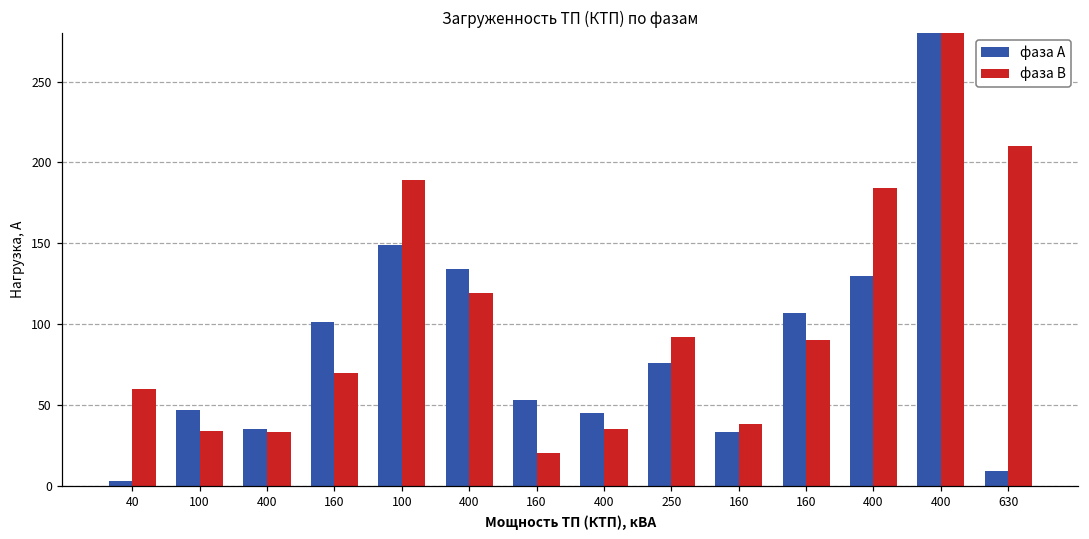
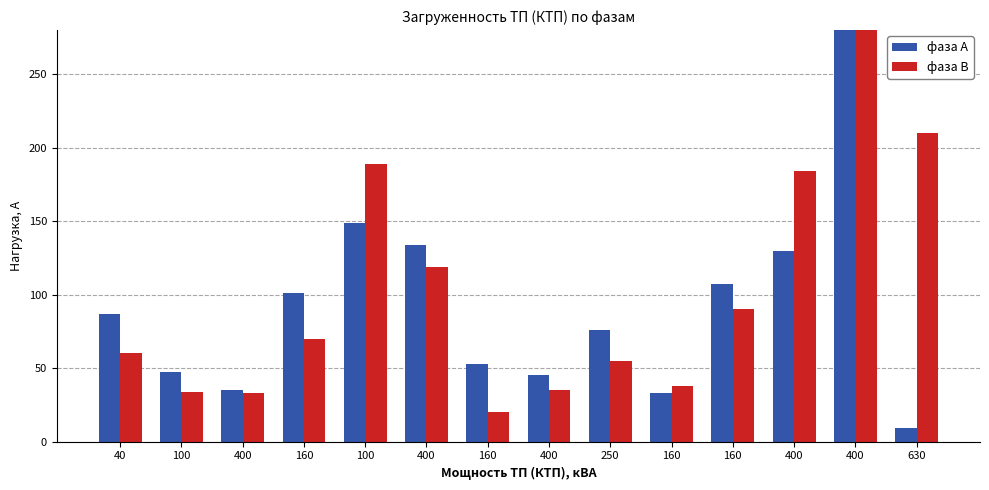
  {
    "фаза А": {
-     "40": 3,
+     "40": 87,
      "250": 76,
      "630": 9
    },
    "фаза В": {
      "40": 60,
-     "250": 92,
+     "250": 55,
      "630": 210
    }
  }
